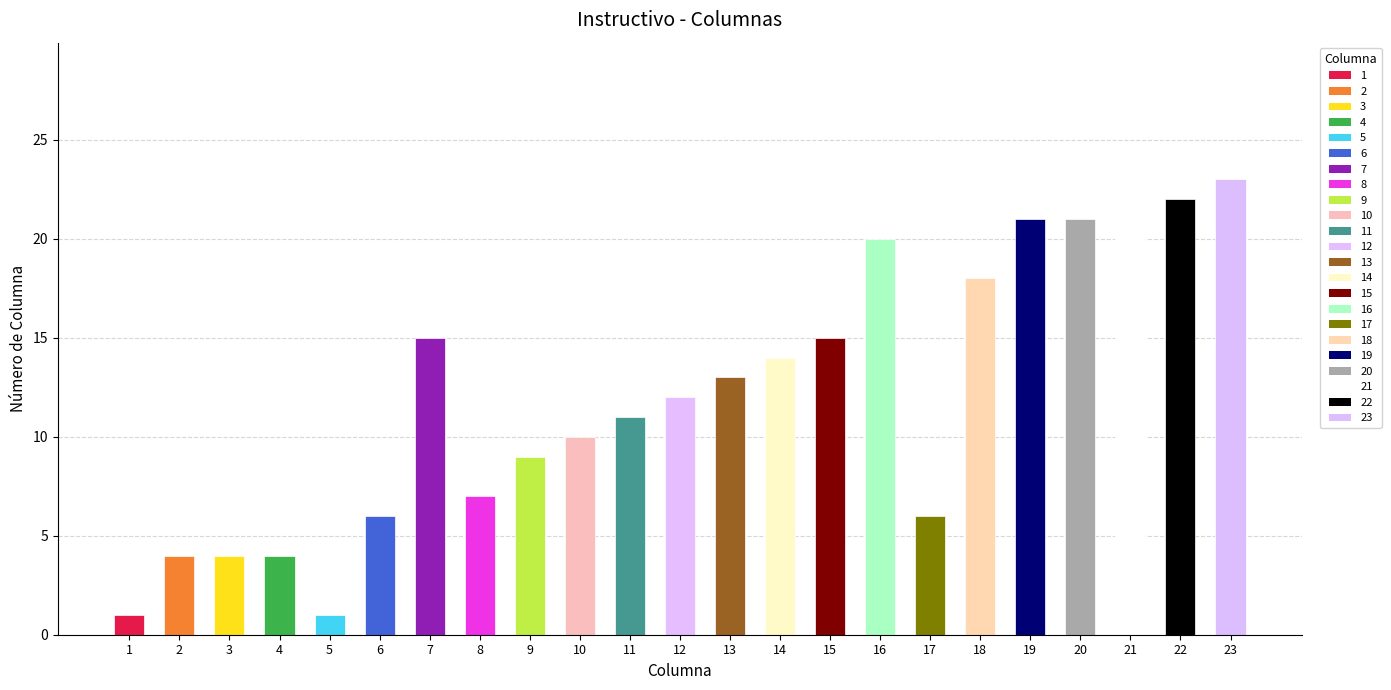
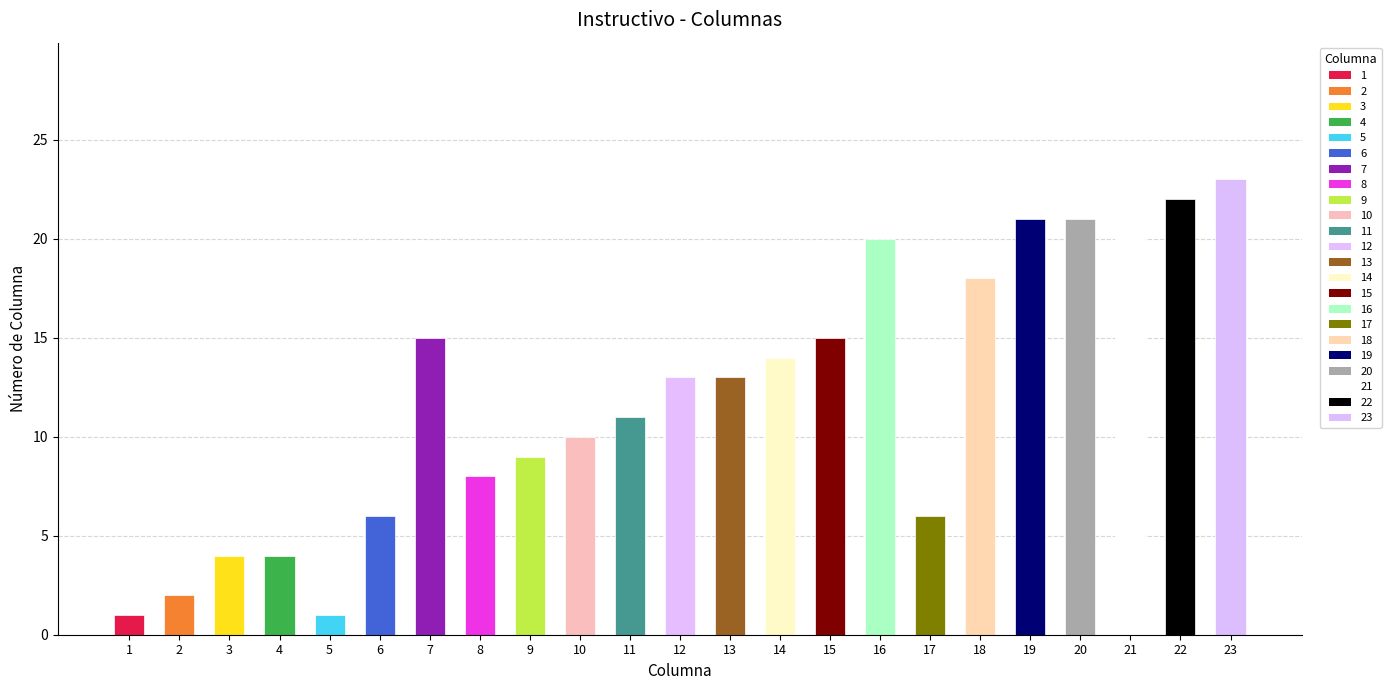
  {
    "1": 1,
-   "2": 4,
+   "2": 2,
    "3": 4,
    "4": 4,
    "5": 1,
    "6": 6,
    "7": 15,
-   "8": 7,
+   "8": 8,
    "9": 9,
    "10": 10,
    "11": 11,
-   "12": 12,
+   "12": 13,
    "13": 13,
    "14": 14,
    "15": 15,
    "16": 20,
    "17": 6,
    "18": 18,
    "19": 21,
    "20": 21,
    "21": 21,
    "22": 22,
    "23": 23
  }
